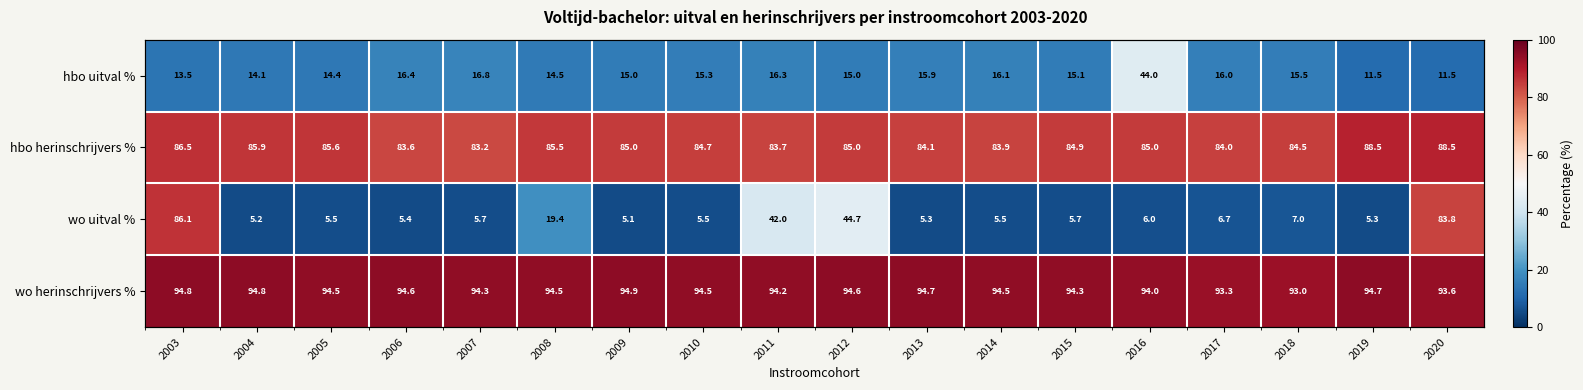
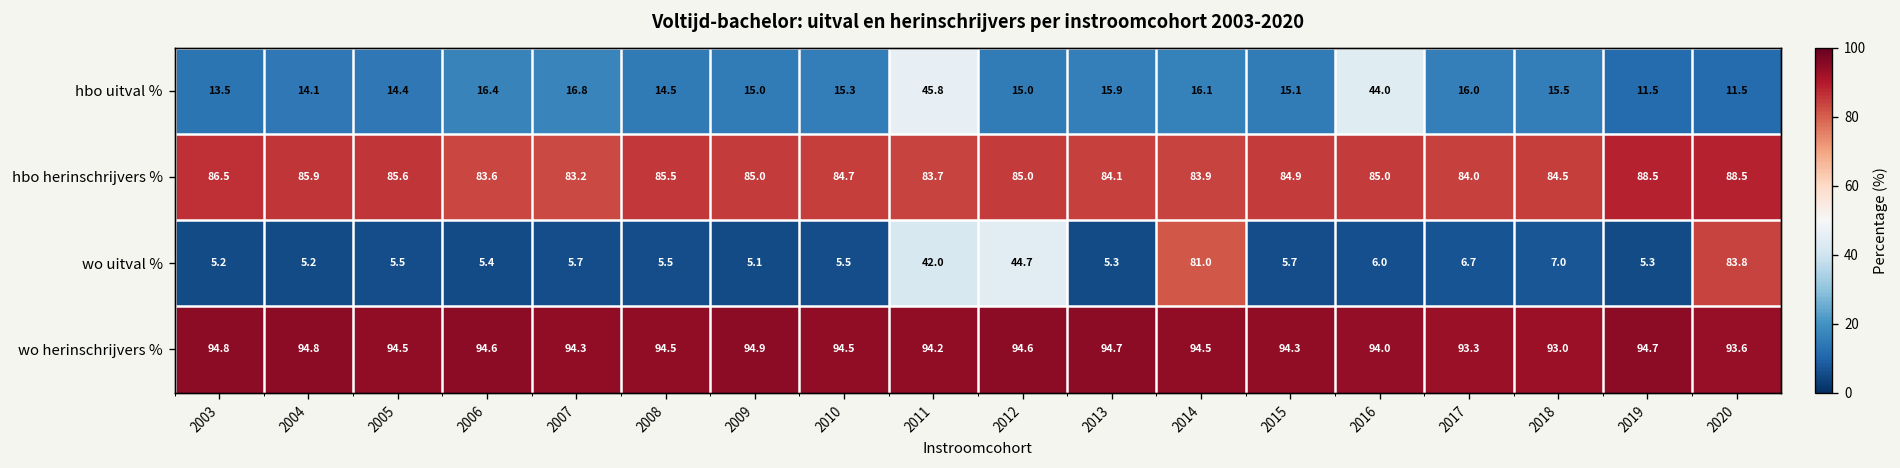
  {
    "hbo uitval %": {
      "2003": 13.5,
      "2004": 14.1,
      "2005": 14.4,
      "2006": 16.4,
      "2007": 16.8,
      "2008": 14.5,
      "2009": 15.0,
      "2010": 15.3,
-     "2011": 16.3,
+     "2011": 45.8,
      "2012": 15.0,
      "2013": 15.9,
      "2014": 16.1,
      "2015": 15.1,
      "2016": 44.0,
      "2017": 16.0,
      "2018": 15.5,
      "2019": 11.5,
      "2020": 11.5
    },
    "hbo herinschrijvers %": {
      "2003": 86.5,
      "2004": 85.9,
      "2005": 85.6,
      "2006": 83.6,
      "2007": 83.2,
      "2008": 85.5,
      "2009": 85.0,
      "2010": 84.7,
      "2011": 83.7,
      "2012": 85.0,
      "2013": 84.1,
      "2014": 83.9,
      "2015": 84.9,
      "2016": 85.0,
      "2017": 84.0,
      "2018": 84.5,
      "2019": 88.5,
      "2020": 88.5
    },
    "wo uitval %": {
-     "2003": 86.1,
+     "2003": 5.2,
      "2004": 5.2,
      "2005": 5.5,
      "2006": 5.4,
      "2007": 5.7,
-     "2008": 19.4,
+     "2008": 5.5,
      "2009": 5.1,
      "2010": 5.5,
      "2011": 42.0,
      "2012": 44.7,
      "2013": 5.3,
-     "2014": 5.5,
+     "2014": 81.0,
      "2015": 5.7,
      "2016": 6.0,
      "2017": 6.7,
      "2018": 7.0,
      "2019": 5.3,
      "2020": 83.8
    },
    "wo herinschrijvers %": {
      "2003": 94.8,
      "2004": 94.8,
      "2005": 94.5,
      "2006": 94.6,
      "2007": 94.3,
      "2008": 94.5,
      "2009": 94.9,
      "2010": 94.5,
      "2011": 94.2,
      "2012": 94.6,
      "2013": 94.7,
      "2014": 94.5,
      "2015": 94.3,
      "2016": 94.0,
      "2017": 93.3,
      "2018": 93.0,
      "2019": 94.7,
      "2020": 93.6
    }
  }
